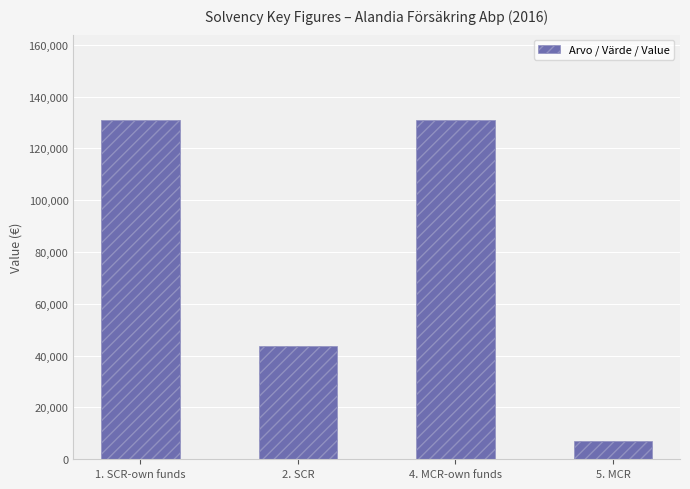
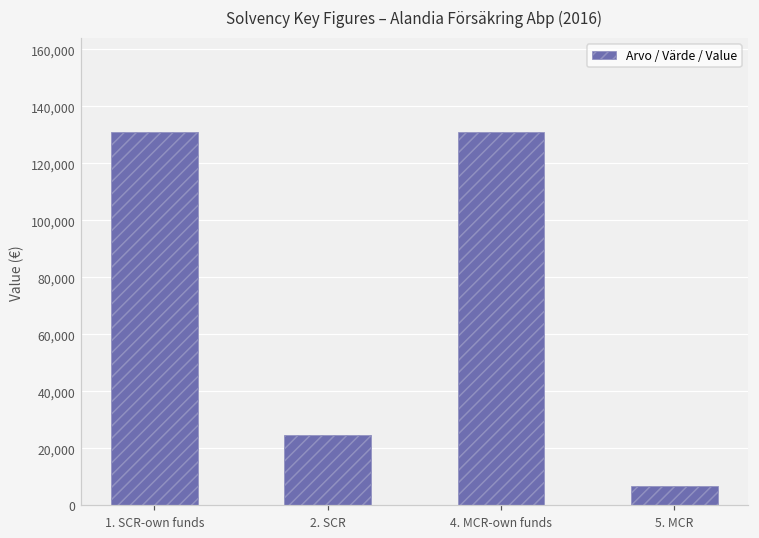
  {
    "1. SCR-own funds": "131,000",
-   "2. SCR": "44,000",
+   "2. SCR": "25,000",
    "4. MCR-own funds": "131,000",
    "5. MCR": "7,000"
  }
